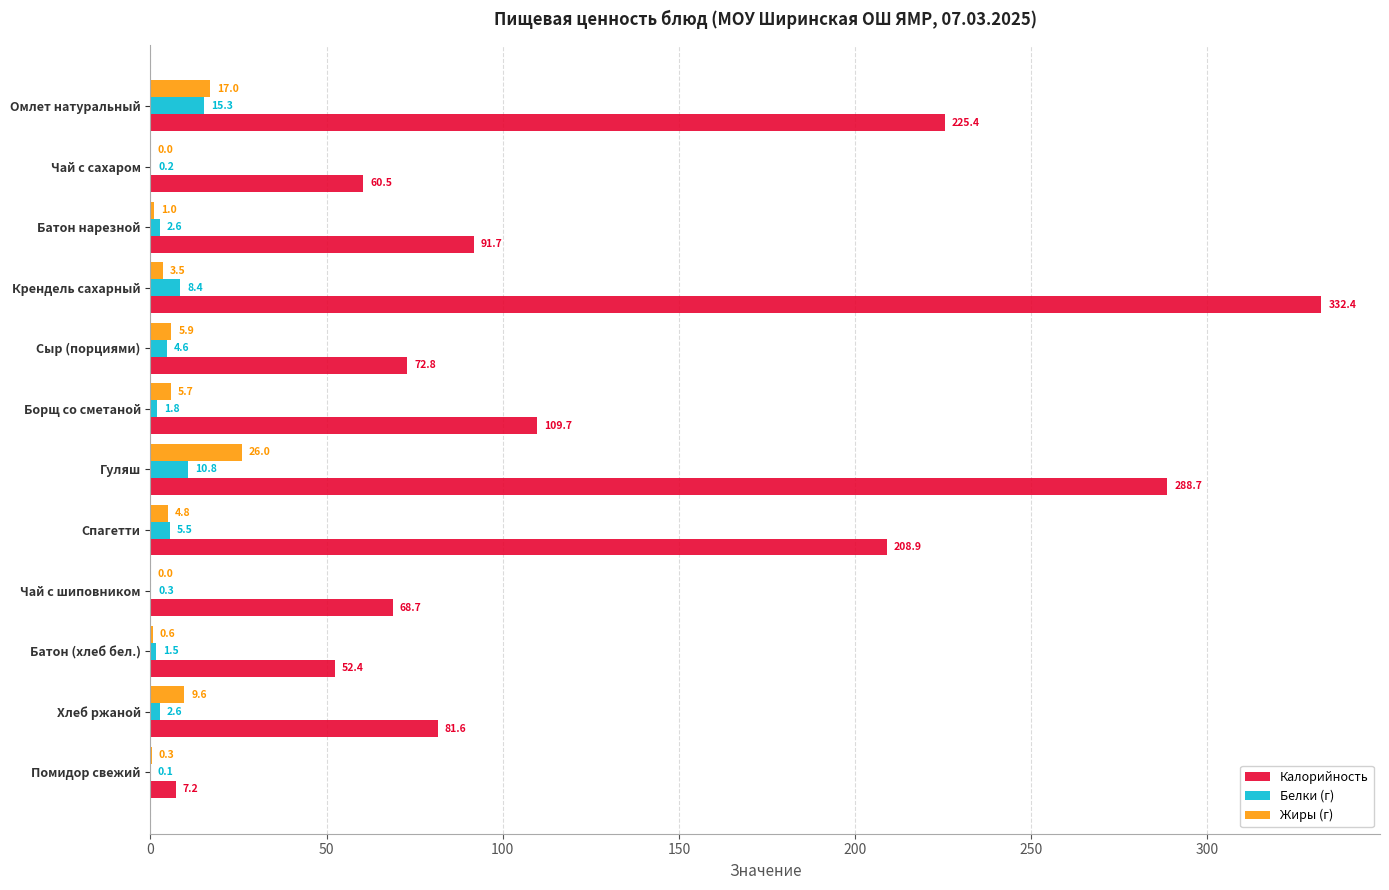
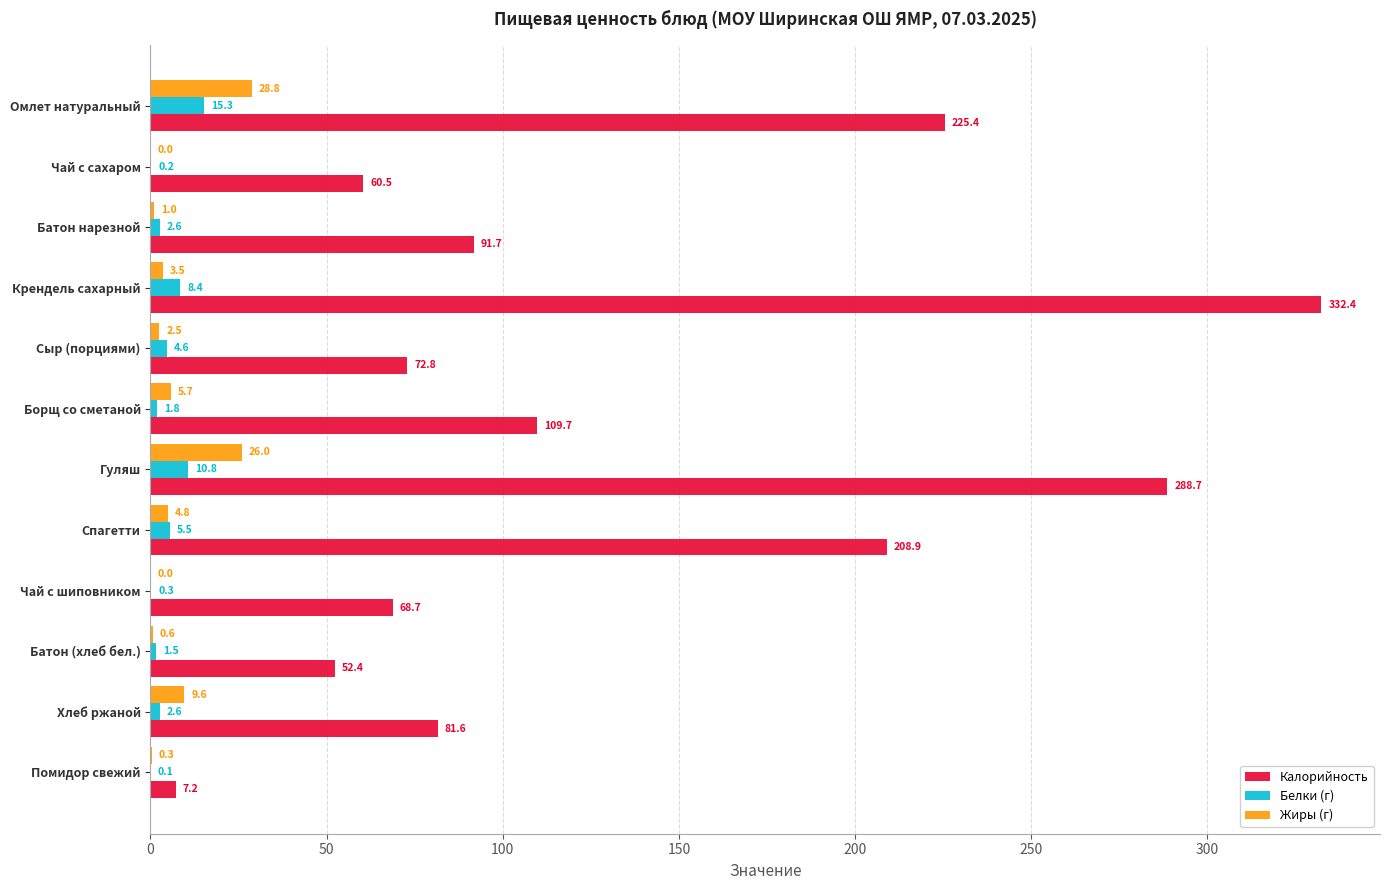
  {
    "Калорийность": {
      "Омлет натуральный": 225.4,
      "Чай с сахаром": 60.5,
      "Батон нарезной": 91.7,
      "Крендель сахарный": 332.4,
      "Сыр (порциями)": 72.8,
      "Борщ со сметаной": 109.7,
      "Гуляш": 288.7,
      "Спагетти": 208.9,
      "Чай с шиповником": 68.7,
      "Батон (хлеб бел.)": 52.4,
      "Хлеб ржаной": 81.6,
      "Помидор свежий": 7.2
    },
    "Белки (г)": {
      "Омлет натуральный": 15.3,
      "Чай с сахаром": 0.2,
      "Батон нарезной": 2.6,
      "Крендель сахарный": 8.4,
      "Сыр (порциями)": 4.6,
      "Борщ со сметаной": 1.8,
      "Гуляш": 10.8,
      "Спагетти": 5.5,
      "Чай с шиповником": 0.3,
      "Батон (хлеб бел.)": 1.5,
      "Хлеб ржаной": 2.6,
      "Помидор свежий": 0.1
    },
    "Жиры (г)": {
-     "Омлет натуральный": 17.0,
+     "Омлет натуральный": 28.8,
      "Чай с сахаром": 0.0,
      "Батон нарезной": 1.0,
      "Крендель сахарный": 3.5,
-     "Сыр (порциями)": 5.9,
+     "Сыр (порциями)": 2.5,
      "Борщ со сметаной": 5.7,
      "Гуляш": 26.0,
      "Спагетти": 4.8,
      "Чай с шиповником": 0.0,
      "Батон (хлеб бел.)": 0.6,
      "Хлеб ржаной": 9.6,
      "Помидор свежий": 0.3
    }
  }
